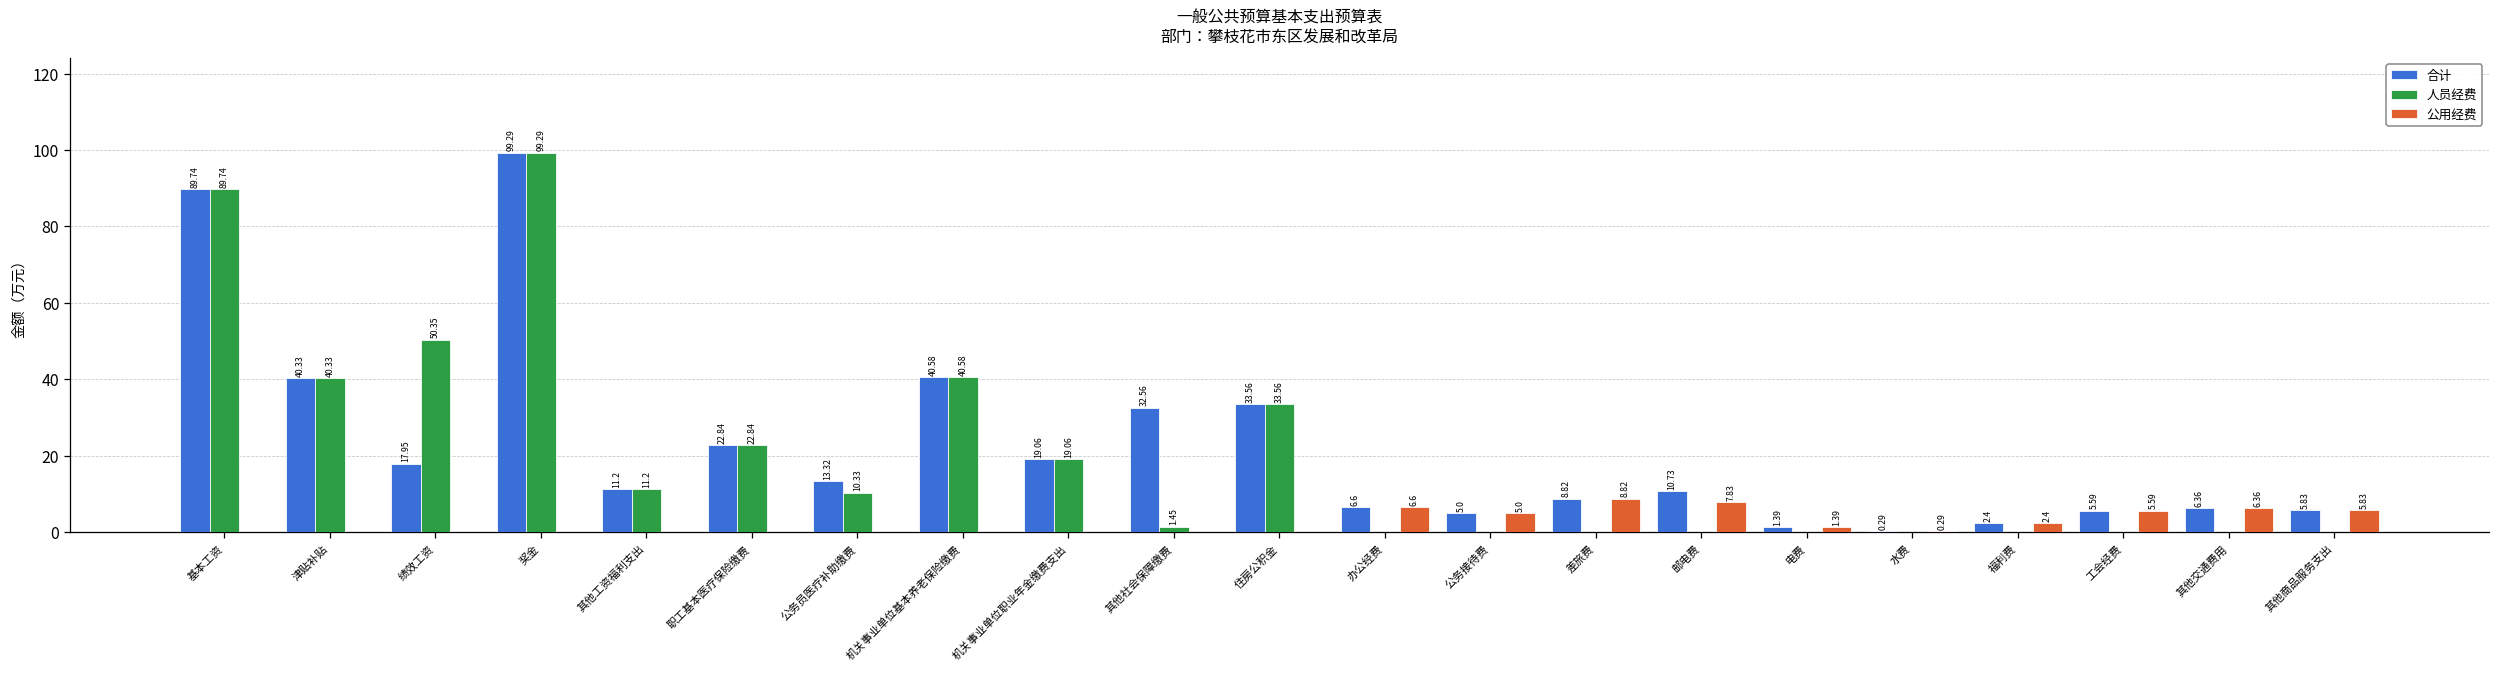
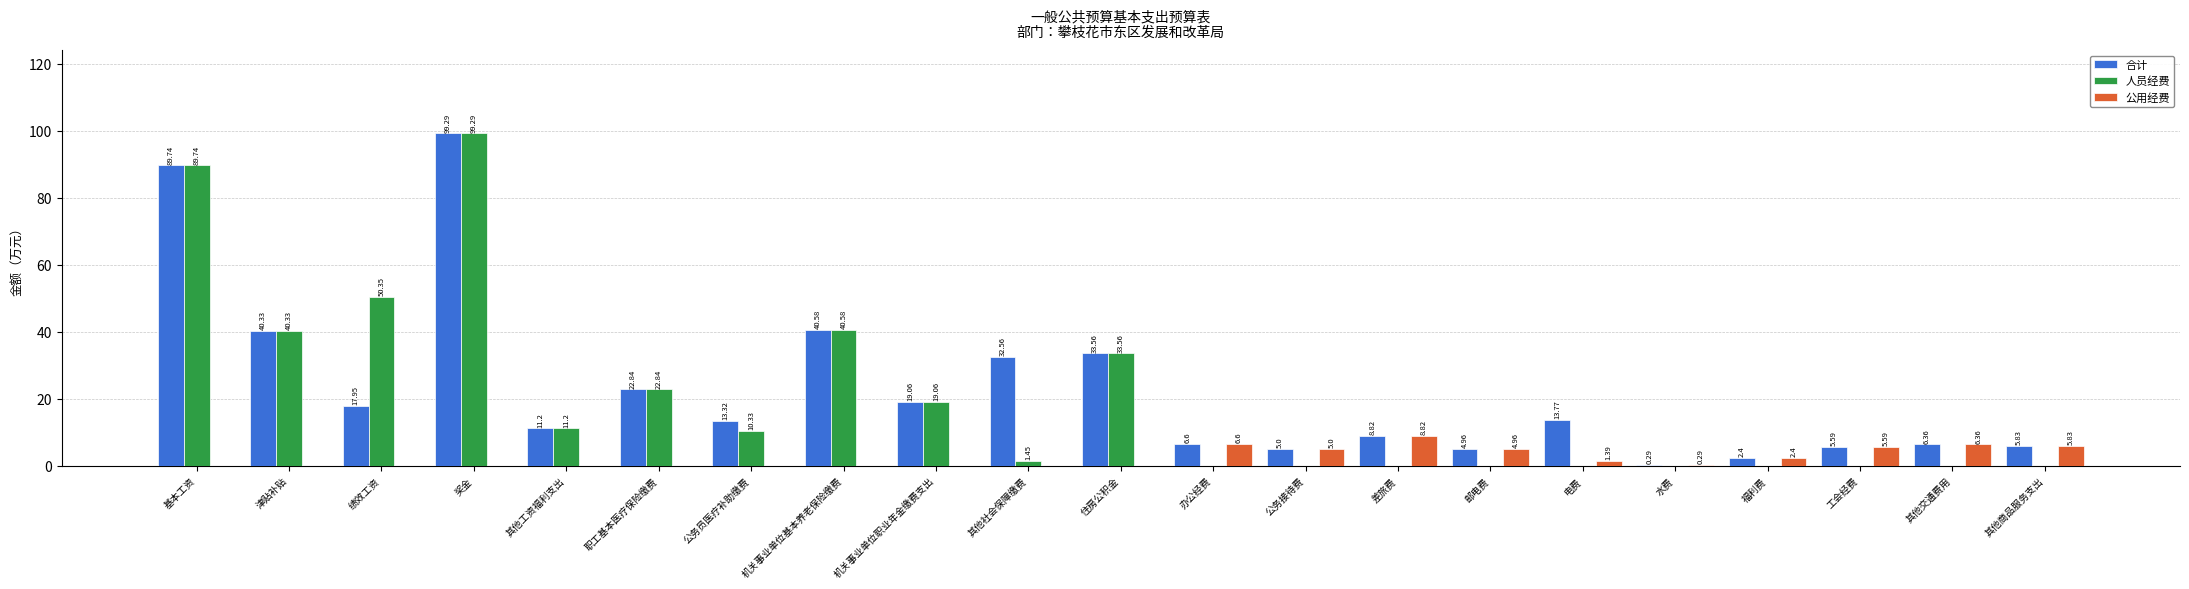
  {
    "合计": {
      "基本工资": 89.74,
      "津贴补贴": 40.33,
      "绩效工资": 17.95,
      "奖金": 99.29,
      "其他工资福利支出": 11.2,
      "职工基本医疗保险缴费": 22.84,
      "公务员医疗补助缴费": 13.32,
      "机关事业单位基本养老保险缴费": 40.58,
      "机关事业单位职业年金缴费支出": 19.06,
      "其他社会保障缴费": 32.56,
      "住房公积金": 33.56,
      "办公经费": 6.6,
      "公务接待费": 5.0,
      "差旅费": 8.82,
-     "邮电费": 10.73,
-     "电费": 1.39,
+     "邮电费": 4.96,
+     "电费": 13.77,
      "水费": 0.29,
      "福利费": 2.4,
      "工会经费": 5.59,
      "其他交通费用": 6.36,
      "其他商品服务支出": 5.83
    },
    "人员经费": {
      "基本工资": 89.74,
      "津贴补贴": 40.33,
      "绩效工资": 50.35,
      "奖金": 99.29,
      "其他工资福利支出": 11.2,
      "职工基本医疗保险缴费": 22.84,
      "公务员医疗补助缴费": 10.33,
      "机关事业单位基本养老保险缴费": 40.58,
      "机关事业单位职业年金缴费支出": 19.06,
      "其他社会保障缴费": 1.45,
      "住房公积金": 33.56
    },
    "公用经费": {
      "办公经费": 6.6,
      "公务接待费": 5.0,
      "差旅费": 8.82,
-     "邮电费": 7.83,
+     "邮电费": 4.96,
      "电费": 1.39,
      "水费": 0.29,
      "福利费": 2.4,
      "工会经费": 5.59,
      "其他交通费用": 6.36,
      "其他商品服务支出": 5.83
    }
  }
